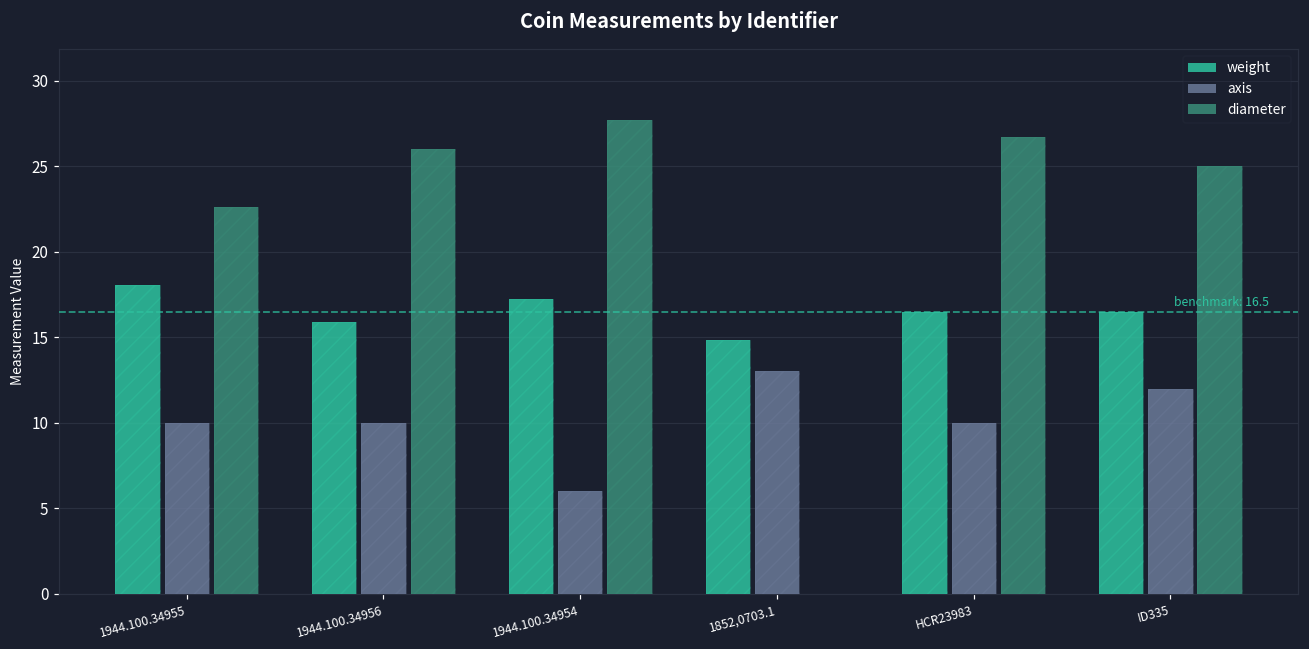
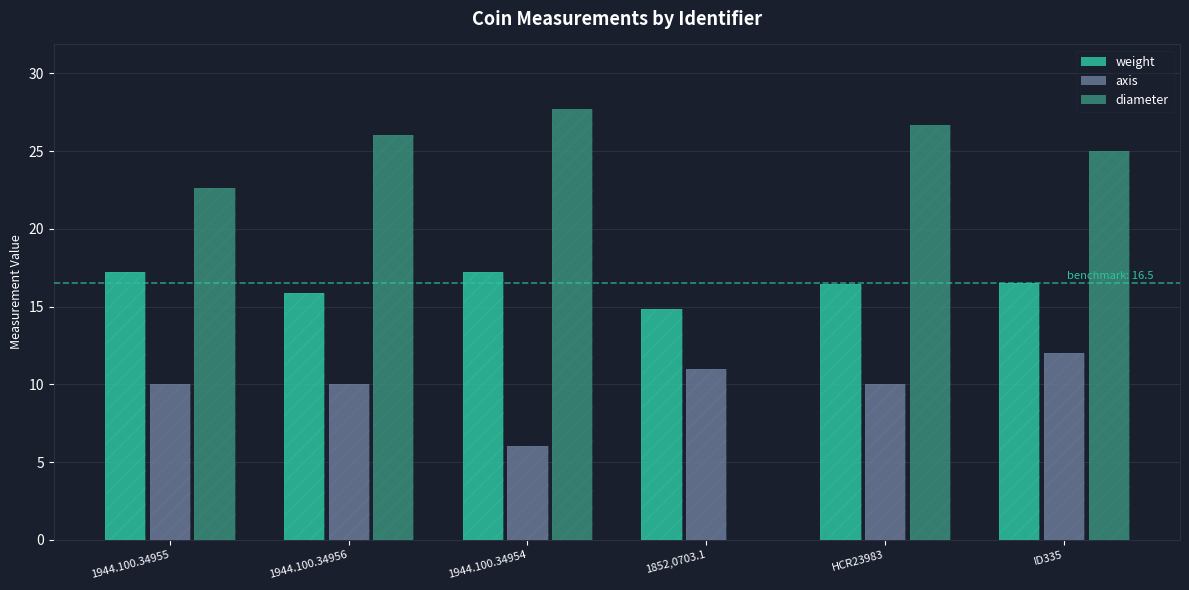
  {
    "weight": {
-     "1944.100.34955": 18.1,
+     "1944.100.34955": 17.2,
      "1944.100.34956": 15.9,
      "1944.100.34954": 17.2,
      "1852,0703.1": 14.9,
      "HCR23983": 16.5,
      "ID335": 16.5
    },
    "axis": {
      "1944.100.34955": 10,
      "1944.100.34956": 10,
      "1944.100.34954": 6,
-     "1852,0703.1": 13,
+     "1852,0703.1": 11,
      "HCR23983": 10,
      "ID335": 12
    },
    "diameter": {
      "1944.100.34955": 22.6,
      "1944.100.34956": 26.0,
      "1944.100.34954": 27.7,
      "1852,0703.1": 0.0,
      "HCR23983": 26.7
    }
  }
